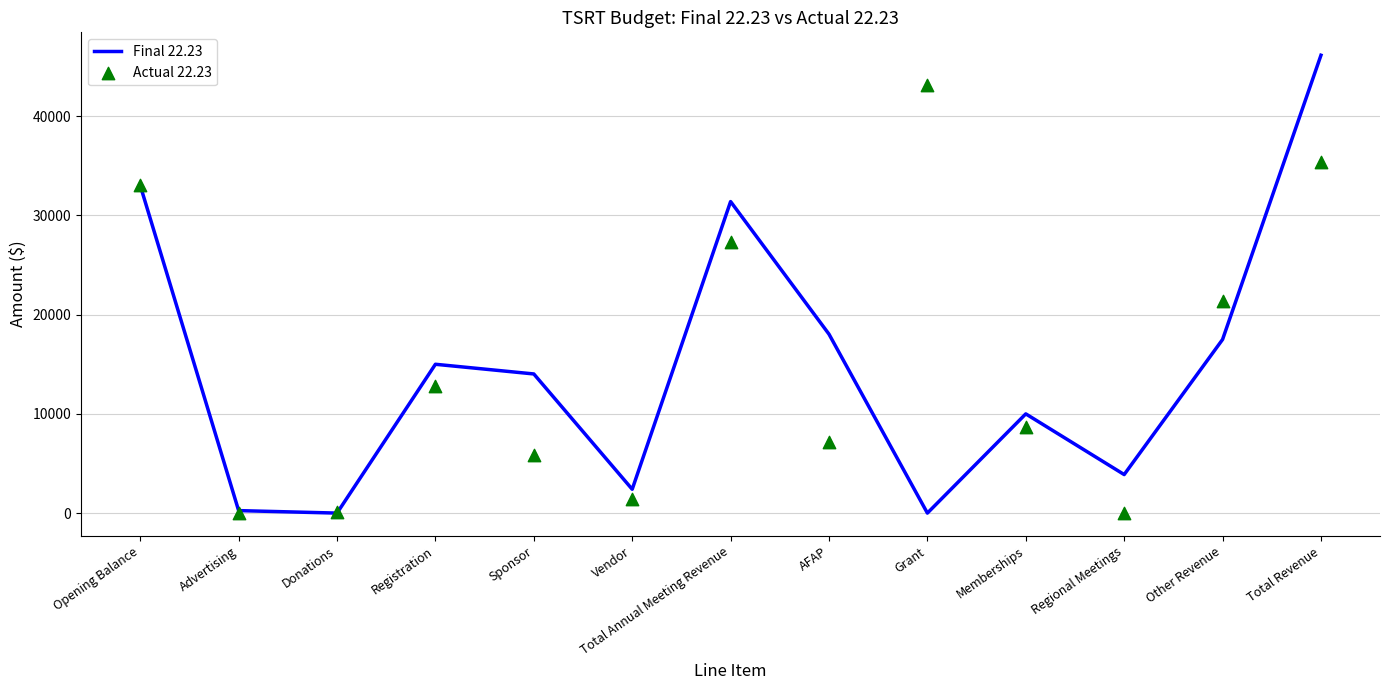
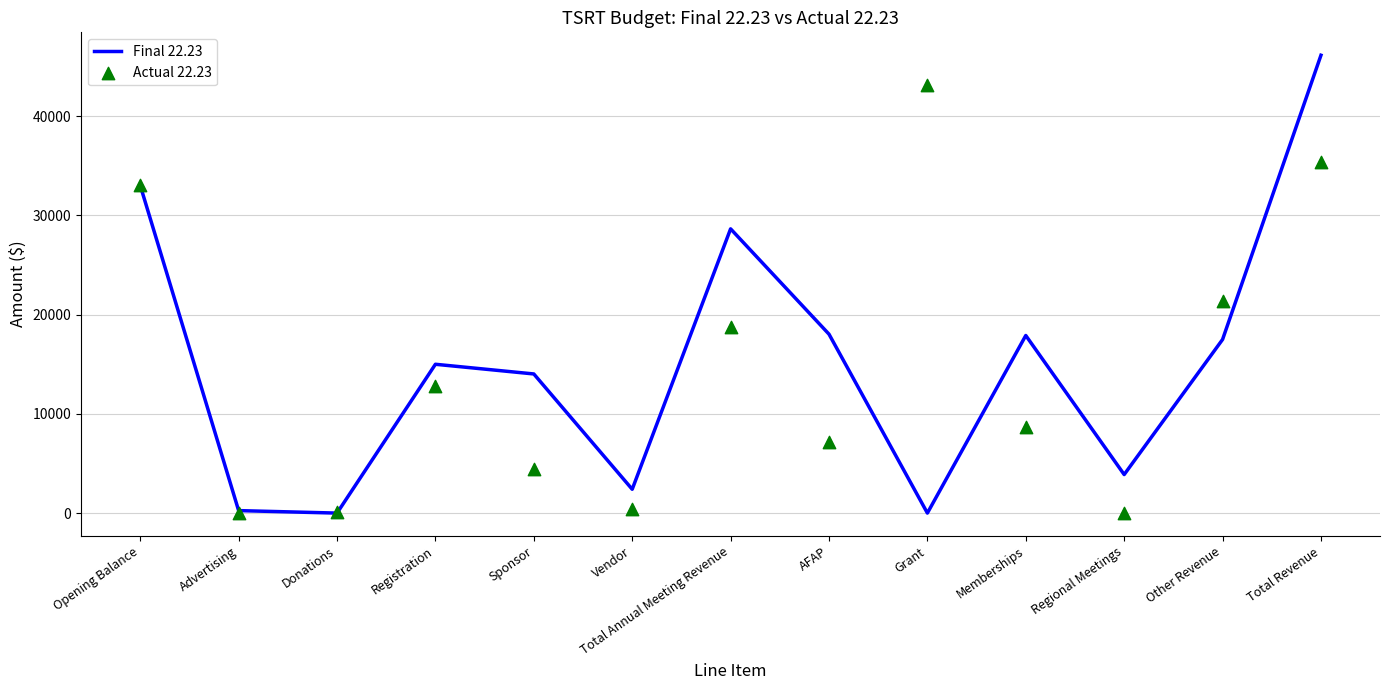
  {
    "Final 22.23": {
      "Registration": 15000,
      "Sponsor": 14000,
      "Vendor": 2000,
-     "Total Annual Meeting Revenue": 31000,
+     "Total Annual Meeting Revenue": 29000,
      "AFAP": 18000,
      "Grant": 0,
-     "Memberships": 10000,
+     "Memberships": 18000,
      "Regional Meetings": 4000,
      "Other Revenue": 18000,
      "Total Revenue": 46000
    },
    "Actual 22.23": {
-     "Sponsor": 6000,
-     "Vendor": 1000,
-     "Total Annual Meeting Revenue": 27000
+     "Sponsor": 4000,
+     "Vendor": 0,
+     "Total Annual Meeting Revenue": 19000
    }
  }
